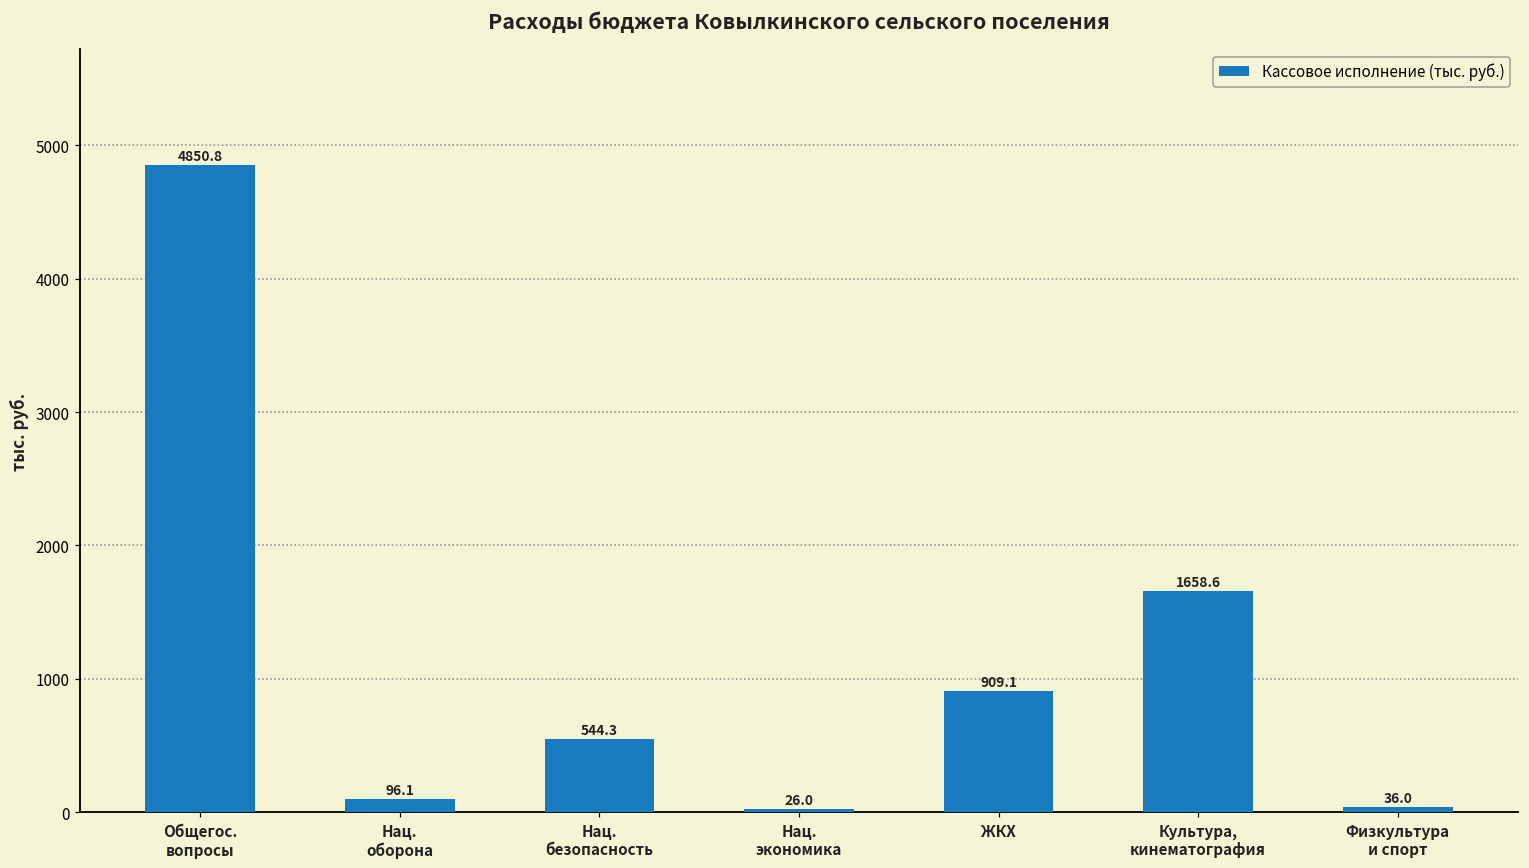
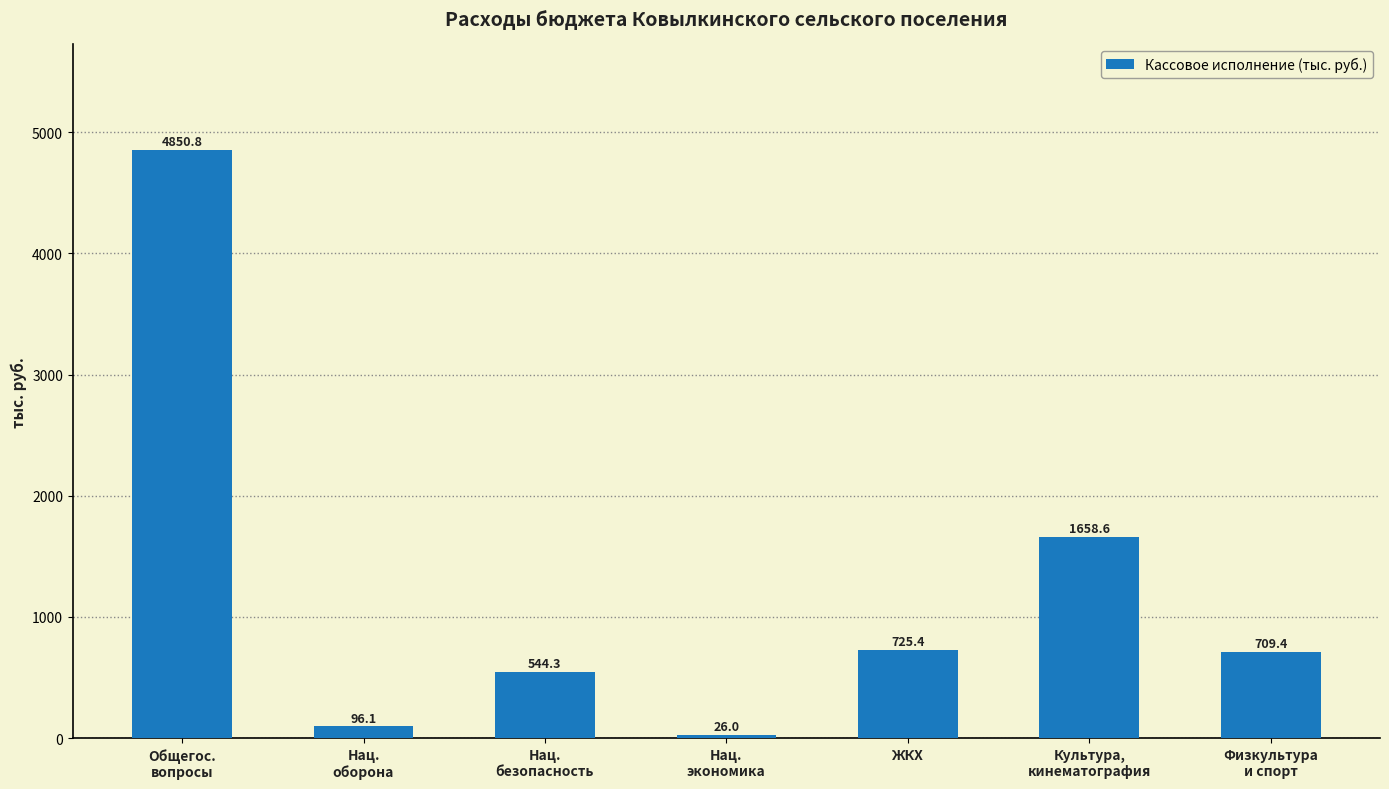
  {
    "Общегос. вопросы": 4850.8,
    "Нац. оборона": 96.1,
    "Нац. безопасность": 544.3,
    "Нац. экономика": 26.0,
-   "ЖКХ": 909.1,
+   "ЖКХ": 725.4,
    "Культура, кинематография": 1658.6,
-   "Физкультура и спорт": 36.0
+   "Физкультура и спорт": 709.4
  }
